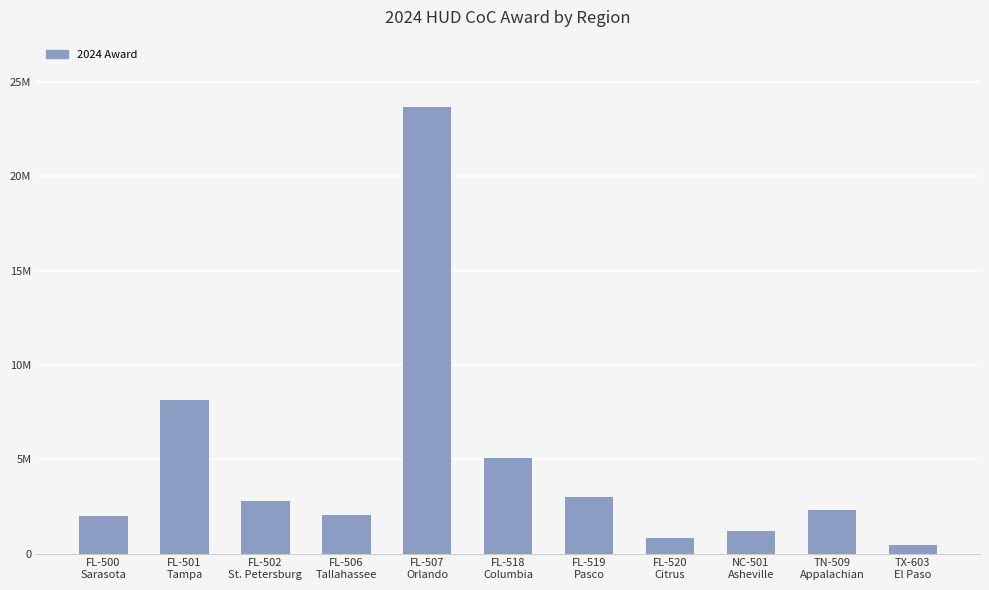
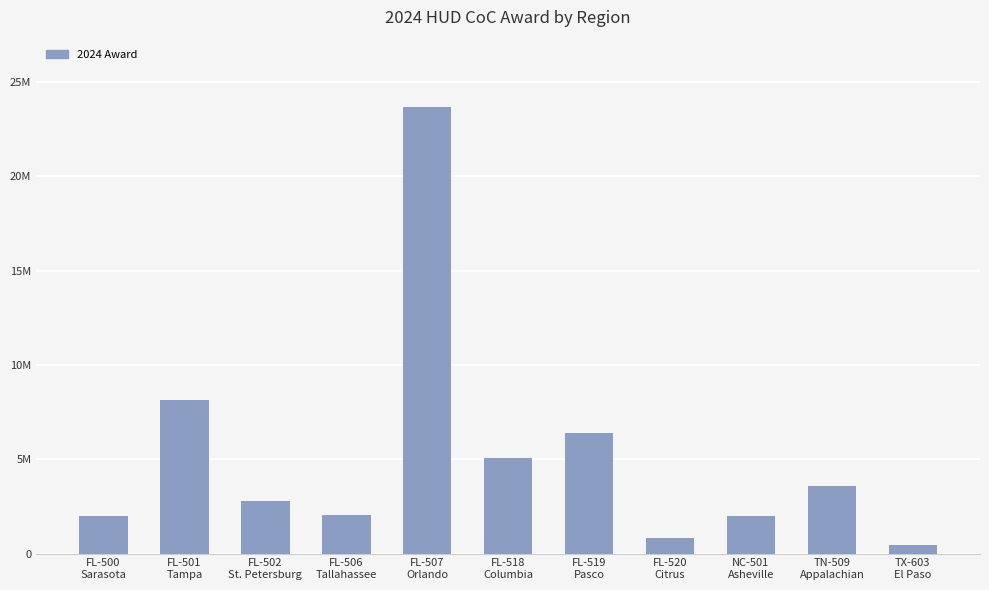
  {
    "FL-500 Sarasota": 2000000,
    "FL-501 Tampa": 8100000,
    "FL-502 St. Petersburg": 2800000,
    "FL-506 Tallahassee": 2100000,
    "FL-507 Orlando": 23700000,
    "FL-518 Columbia": 5100000,
-   "FL-519 Pasco": 3000000,
+   "FL-519 Pasco": 6400000,
    "FL-520 Citrus": 800000,
-   "NC-501 Asheville": 1200000,
-   "TN-509 Appalachian": 2300000,
+   "NC-501 Asheville": 2000000,
+   "TN-509 Appalachian": 3600000,
    "TX-603 El Paso": 400000
  }
